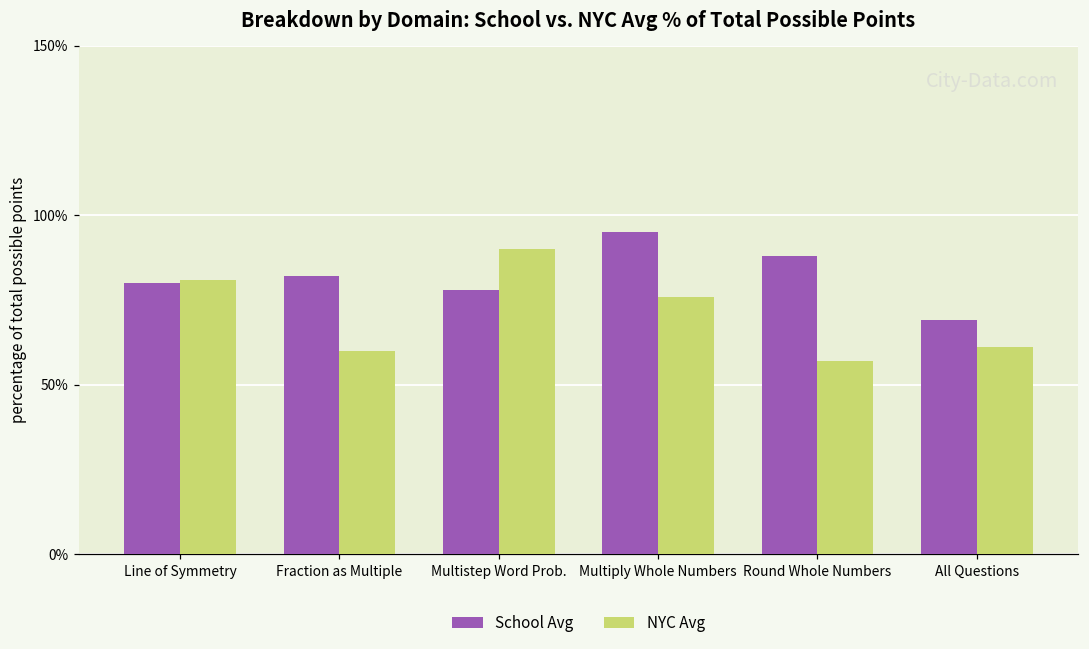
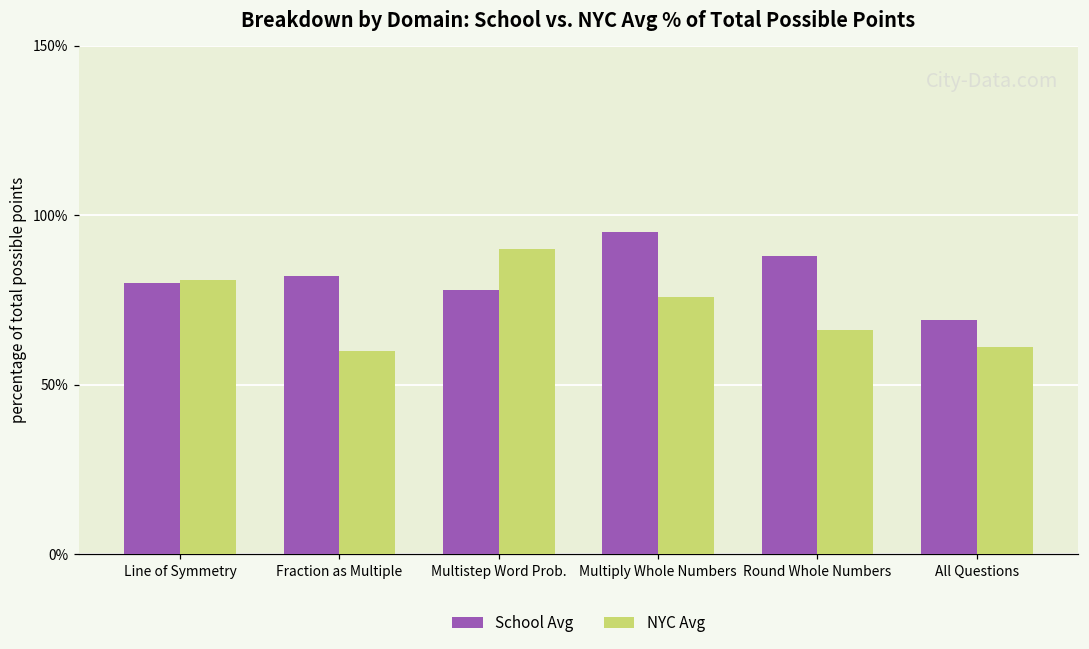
  {
    "School Avg": {
      "Line of Symmetry": "80%",
      "Fraction as Multiple": "82%",
      "Multistep Word Prob.": "78%",
      "Multiply Whole Numbers": "95%",
      "Round Whole Numbers": "88%",
      "All Questions": "69%"
    },
    "NYC Avg": {
      "Line of Symmetry": "81%",
      "Fraction as Multiple": "60%",
      "Multistep Word Prob.": "90%",
      "Multiply Whole Numbers": "76%",
-     "Round Whole Numbers": "57%",
+     "Round Whole Numbers": "66%",
      "All Questions": "61%"
    }
  }
